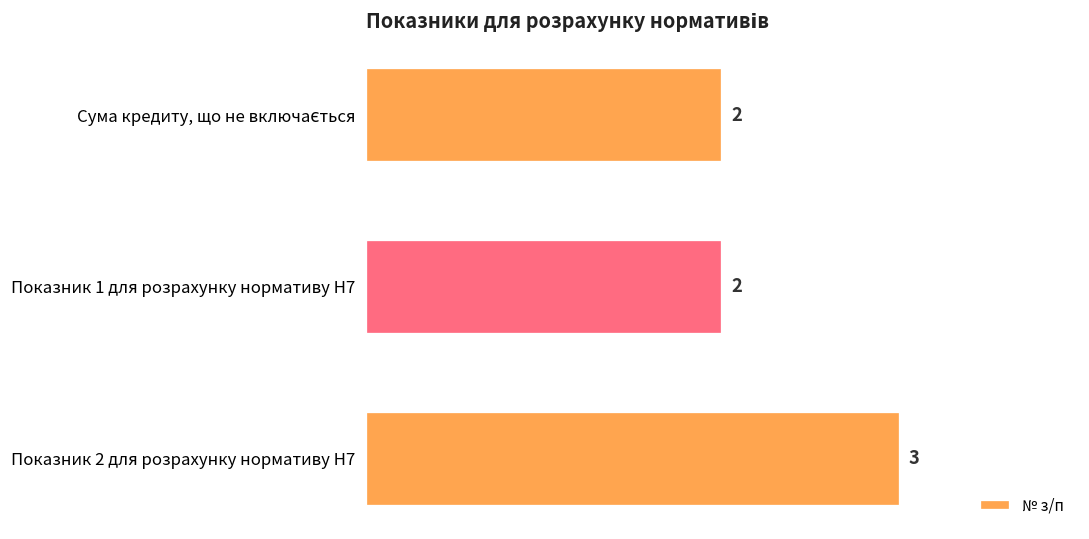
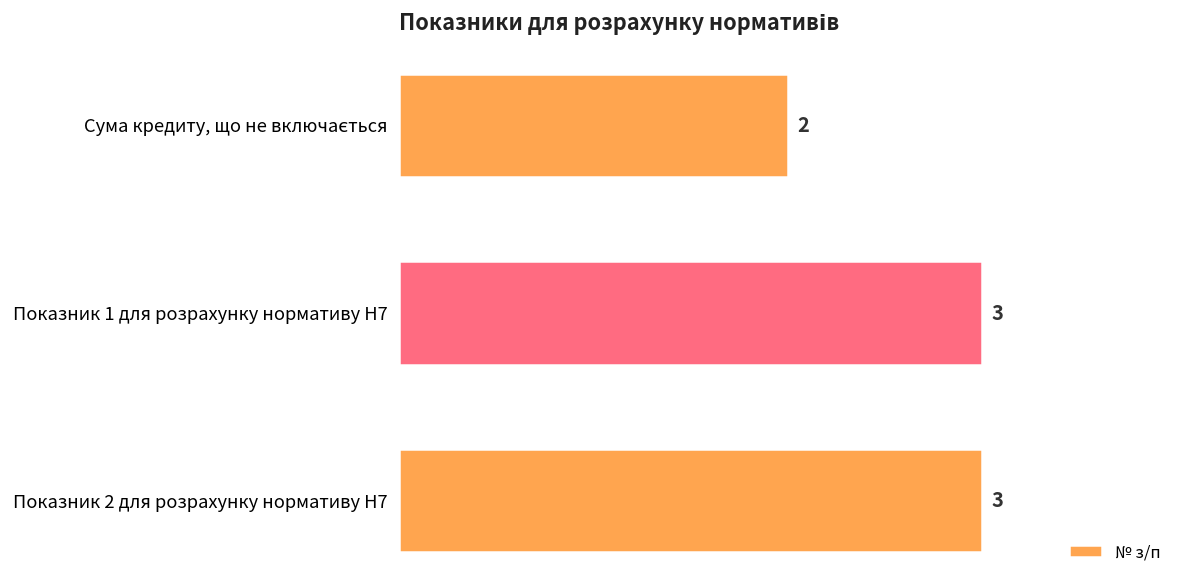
  {
    "Сума кредиту, що не включається": 2,
-   "Показник 1 для розрахунку нормативу Н7": 2,
+   "Показник 1 для розрахунку нормативу Н7": 3,
    "Показник 2 для розрахунку нормативу Н7": 3
  }
